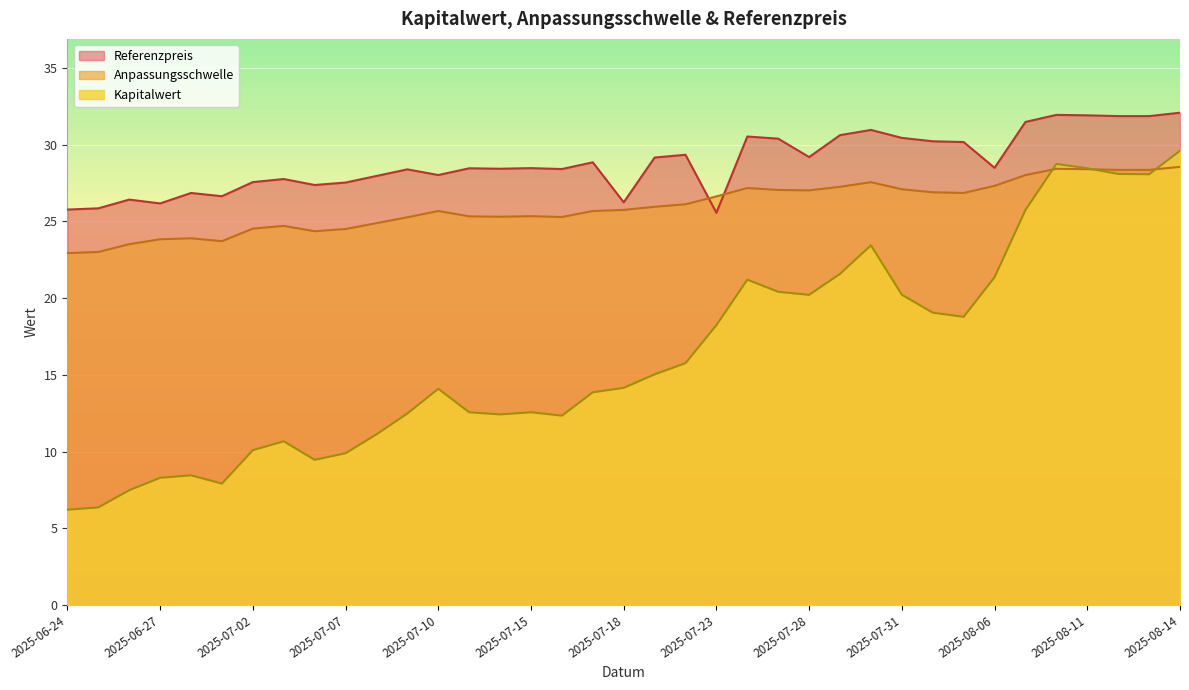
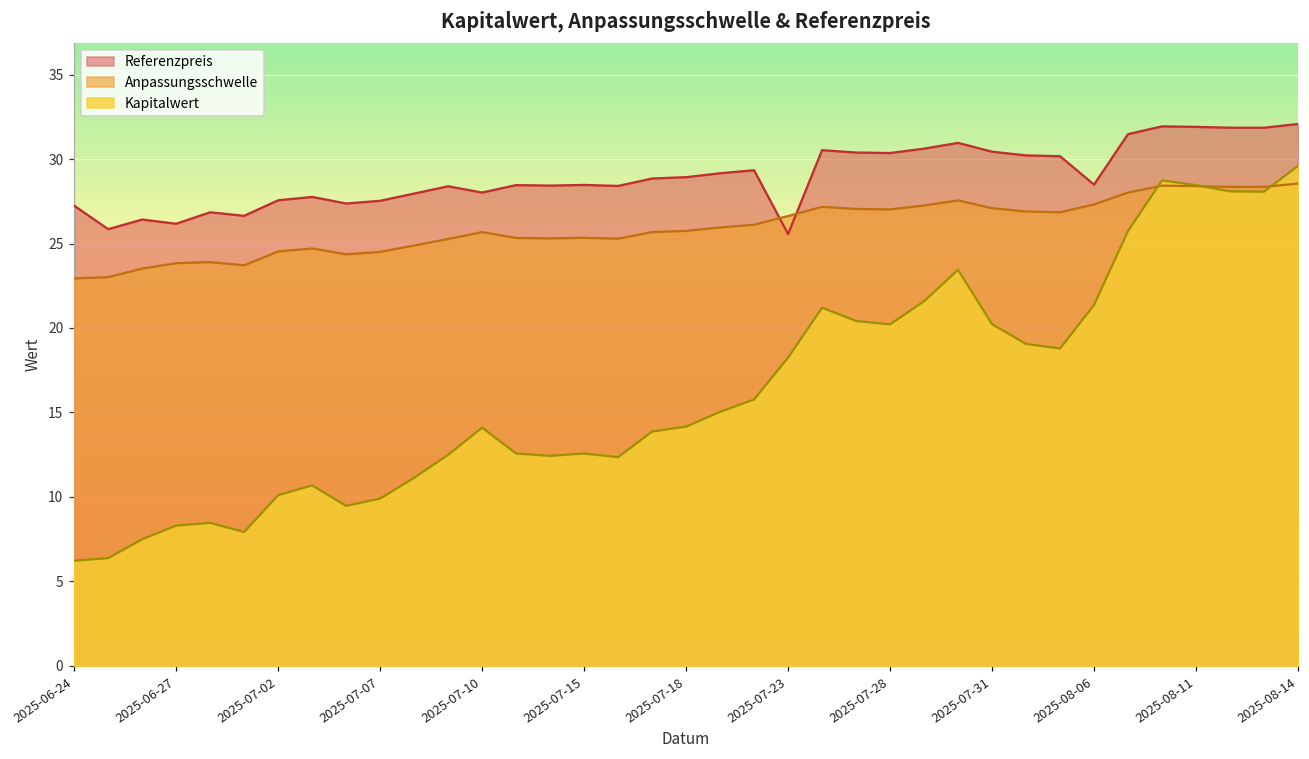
  {
    "Referenzpreis": {
-     "2025-06-24": 25.8,
+     "2025-06-24": 27.2,
      "2025-06-27": 26.2,
      "2025-07-02": 27.6,
      "2025-07-07": 27.5,
      "2025-07-10": 28.0,
      "2025-07-15": 28.5,
-     "2025-07-18": 26.2,
+     "2025-07-18": 28.9,
      "2025-07-23": 25.6,
-     "2025-07-28": 29.2,
+     "2025-07-28": 30.4,
      "2025-07-31": 30.4,
      "2025-08-06": 28.5,
      "2025-08-11": 31.9,
      "2025-08-14": 32.1
    }
  }
